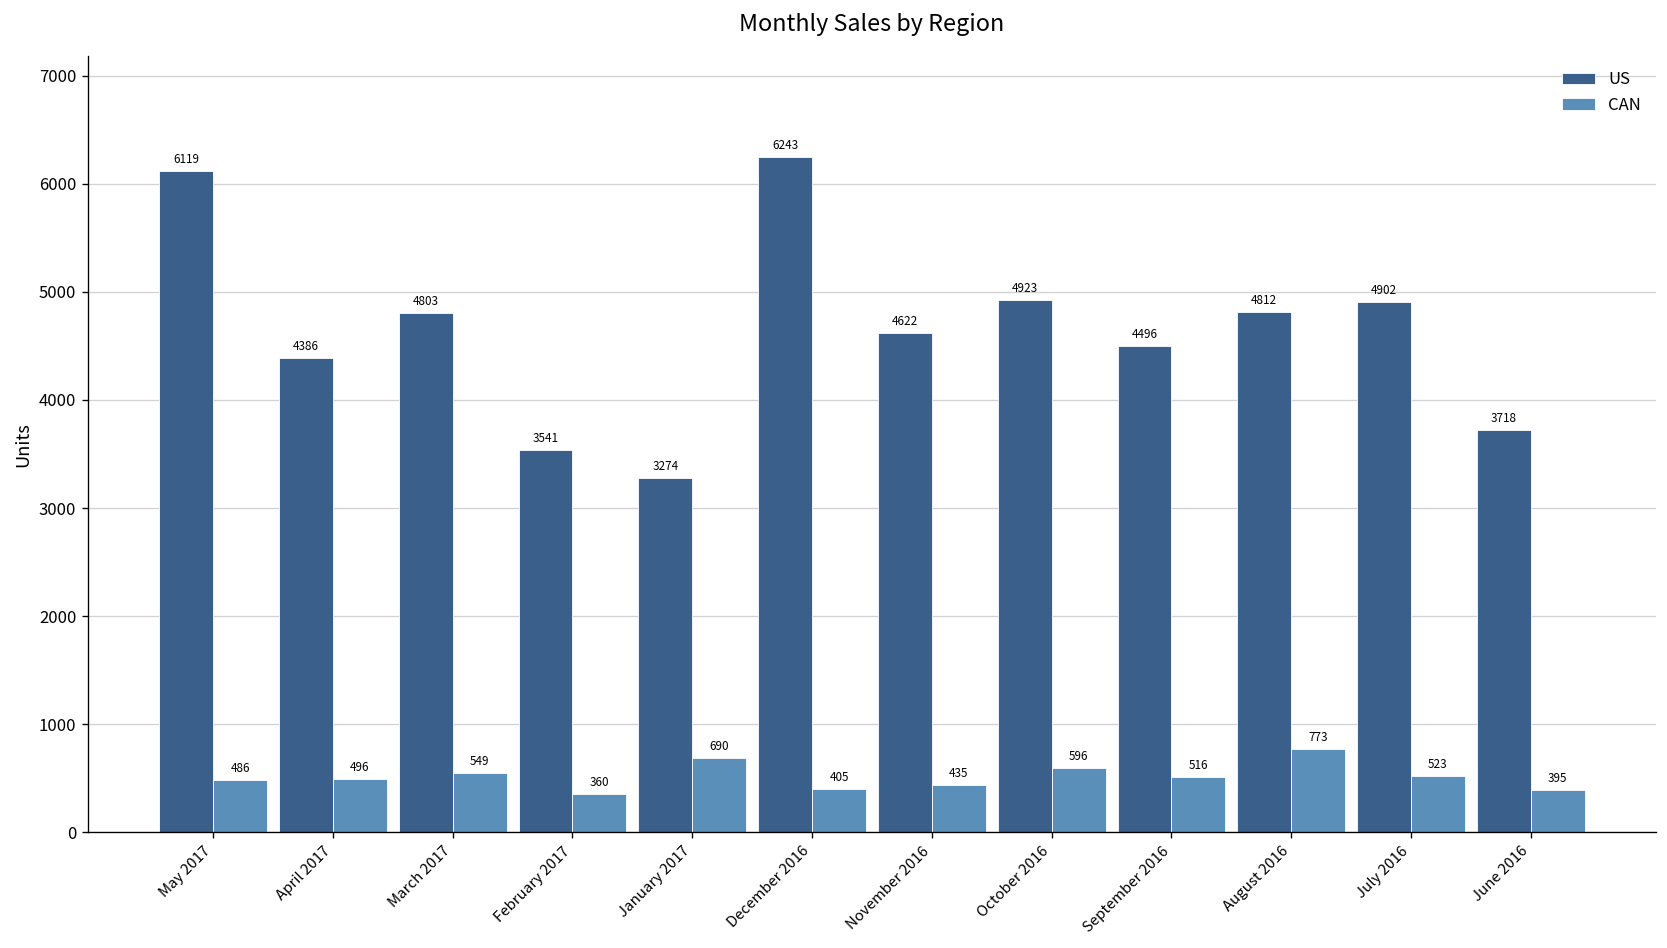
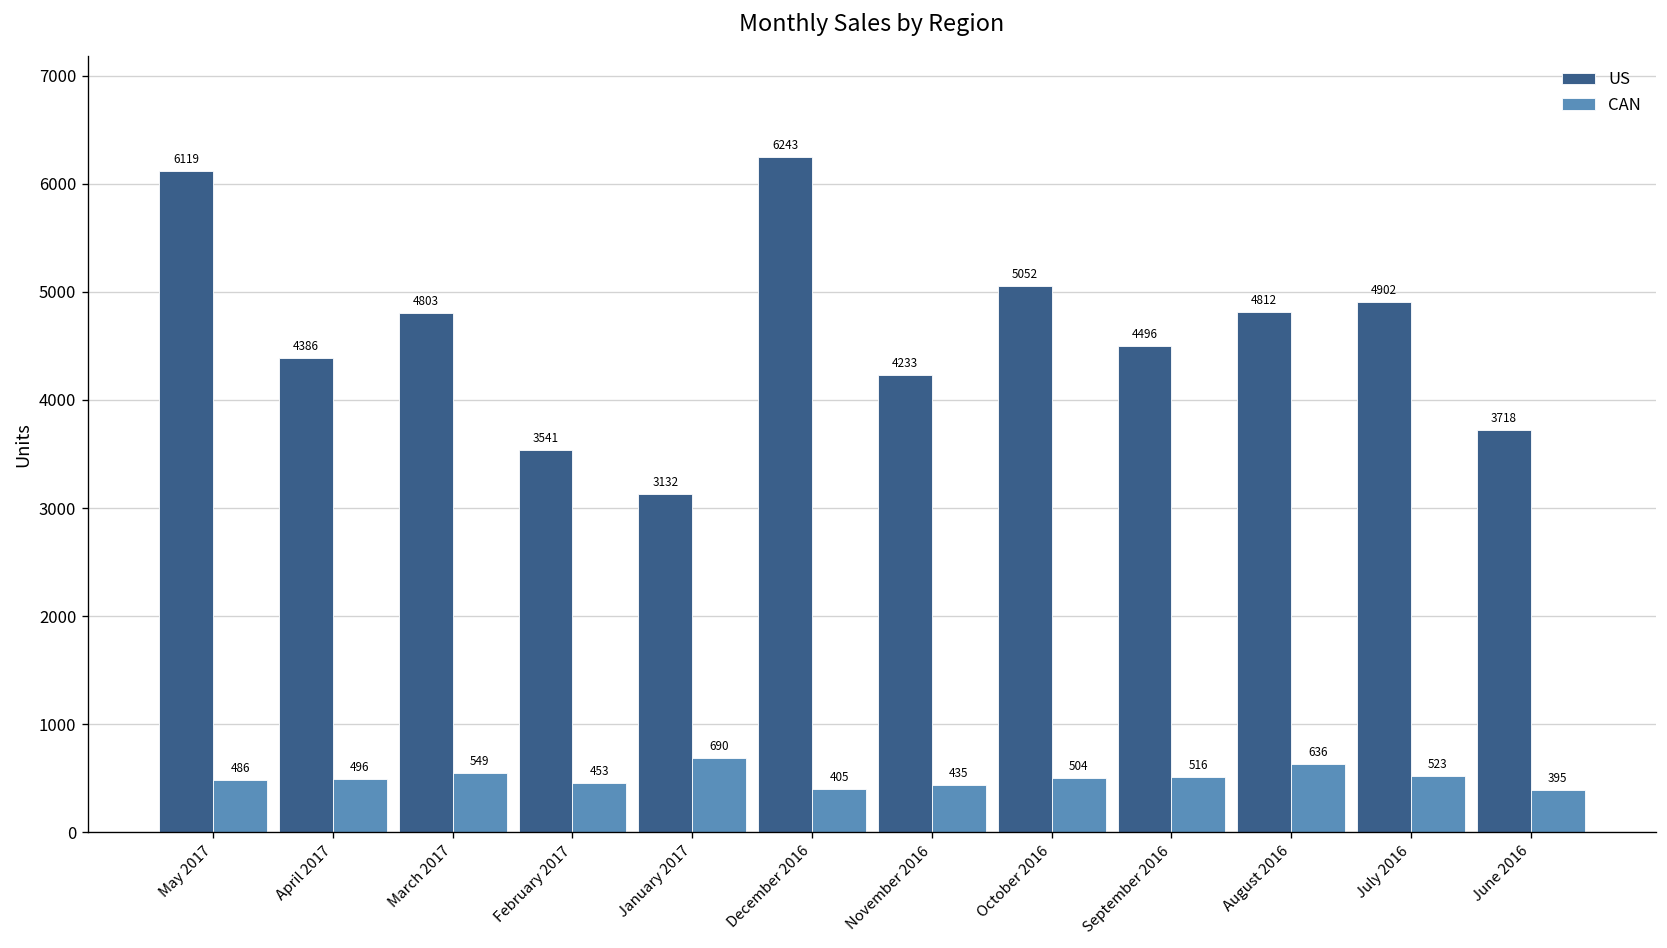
  {
    "US": {
      "May 2017": 6119,
      "April 2017": 4386,
      "March 2017": 4803,
      "February 2017": 3541,
-     "January 2017": 3274,
+     "January 2017": 3132,
      "December 2016": 6243,
-     "November 2016": 4622,
-     "October 2016": 4923,
+     "November 2016": 4233,
+     "October 2016": 5052,
      "September 2016": 4496,
      "August 2016": 4812,
      "July 2016": 4902,
      "June 2016": 3718
    },
    "CAN": {
      "May 2017": 486,
      "April 2017": 496,
      "March 2017": 549,
-     "February 2017": 360,
+     "February 2017": 453,
      "January 2017": 690,
      "December 2016": 405,
      "November 2016": 435,
-     "October 2016": 596,
+     "October 2016": 504,
      "September 2016": 516,
-     "August 2016": 773,
+     "August 2016": 636,
      "July 2016": 523,
      "June 2016": 395
    }
  }
